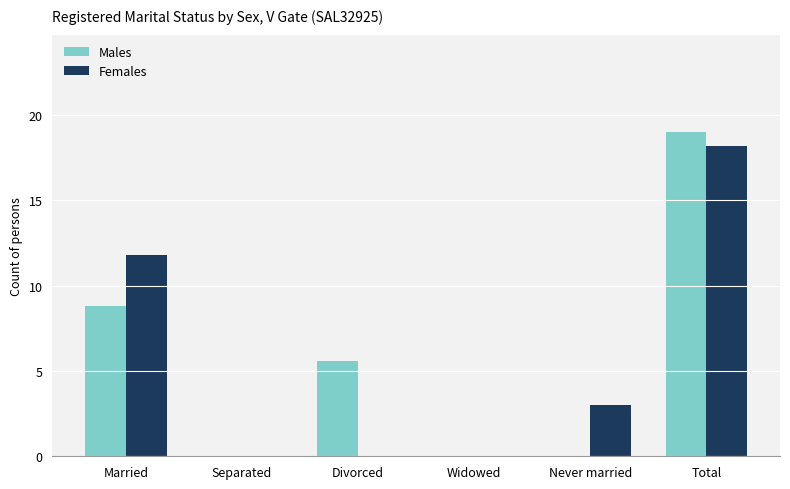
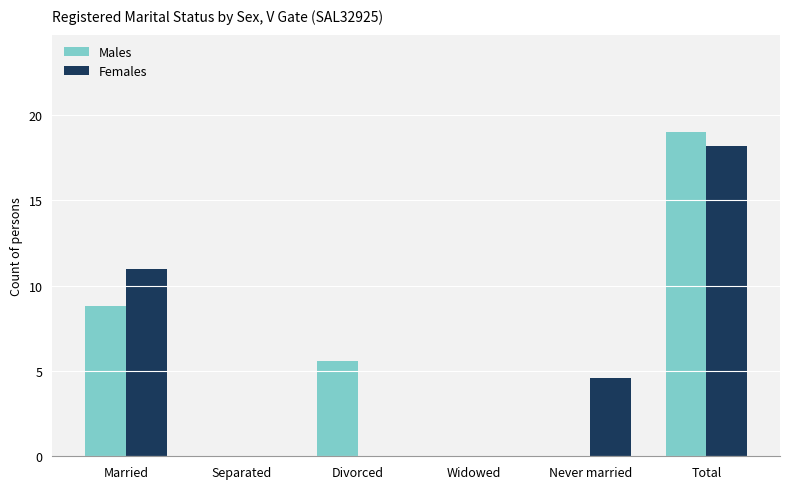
  {
    "Males": {
      "Married": 8.8,
      "Separated": 0.0,
      "Divorced": 5.6,
      "Widowed": 0.0,
      "Never married": 0.0,
      "Total": 19.0
    },
    "Females": {
-     "Married": 11.8,
+     "Married": 11.0,
      "Separated": 0.0,
      "Divorced": 0.0,
      "Widowed": 0.0,
-     "Never married": 3.0,
+     "Never married": 4.6,
      "Total": 18.2
    }
  }
